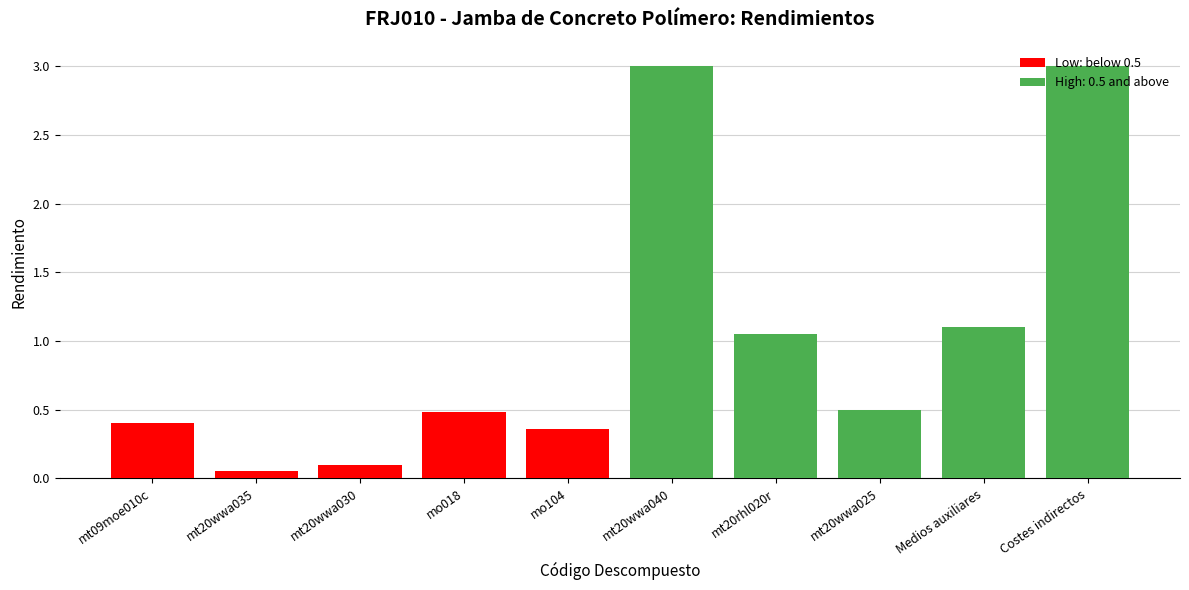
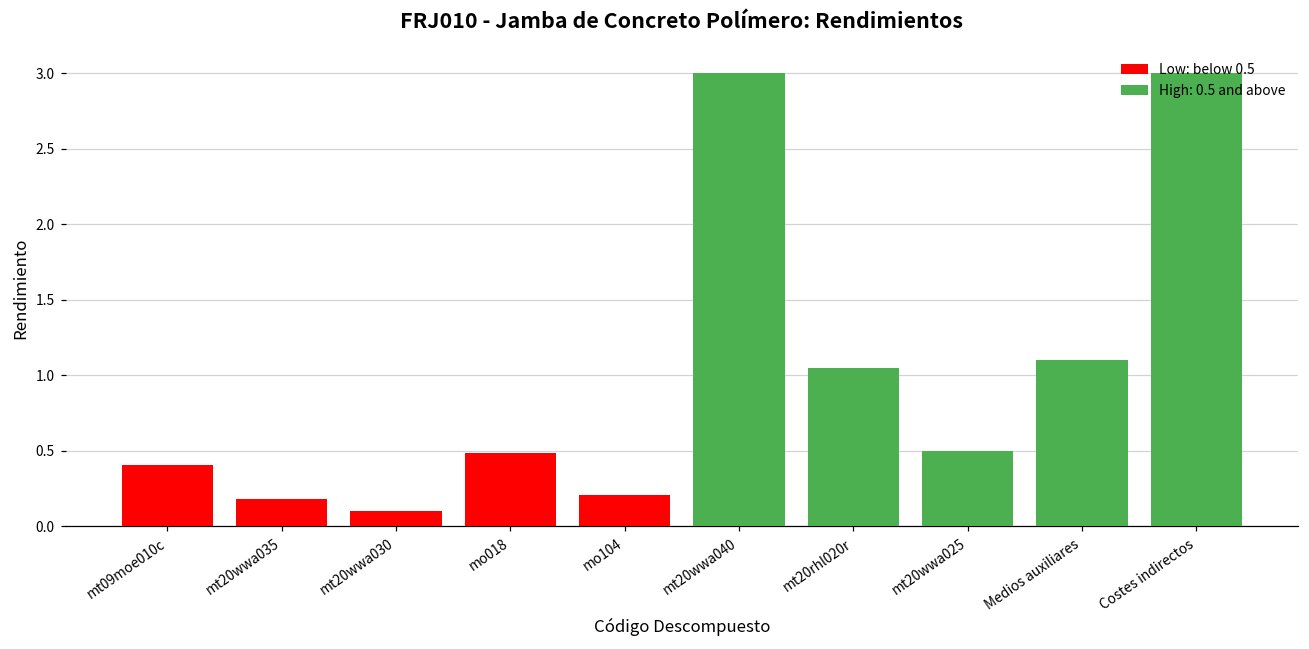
  {
    "Low: below 0.5": {
      "mt09moe010c": 0.40,
-     "mt20wwa035": 0.05,
+     "mt20wwa035": 0.18,
      "mt20wwa030": 0.10,
      "mo018": 0.49,
-     "mo104": 0.36
+     "mo104": 0.21
    },
    "High: 0.5 and above": {
      "mt20wwa040": 3.00,
      "mt20rhl020r": 1.05,
      "mt20wwa025": 0.50,
      "Medios auxiliares": 1.10,
      "Costes indirectos": 3.00
    }
  }
